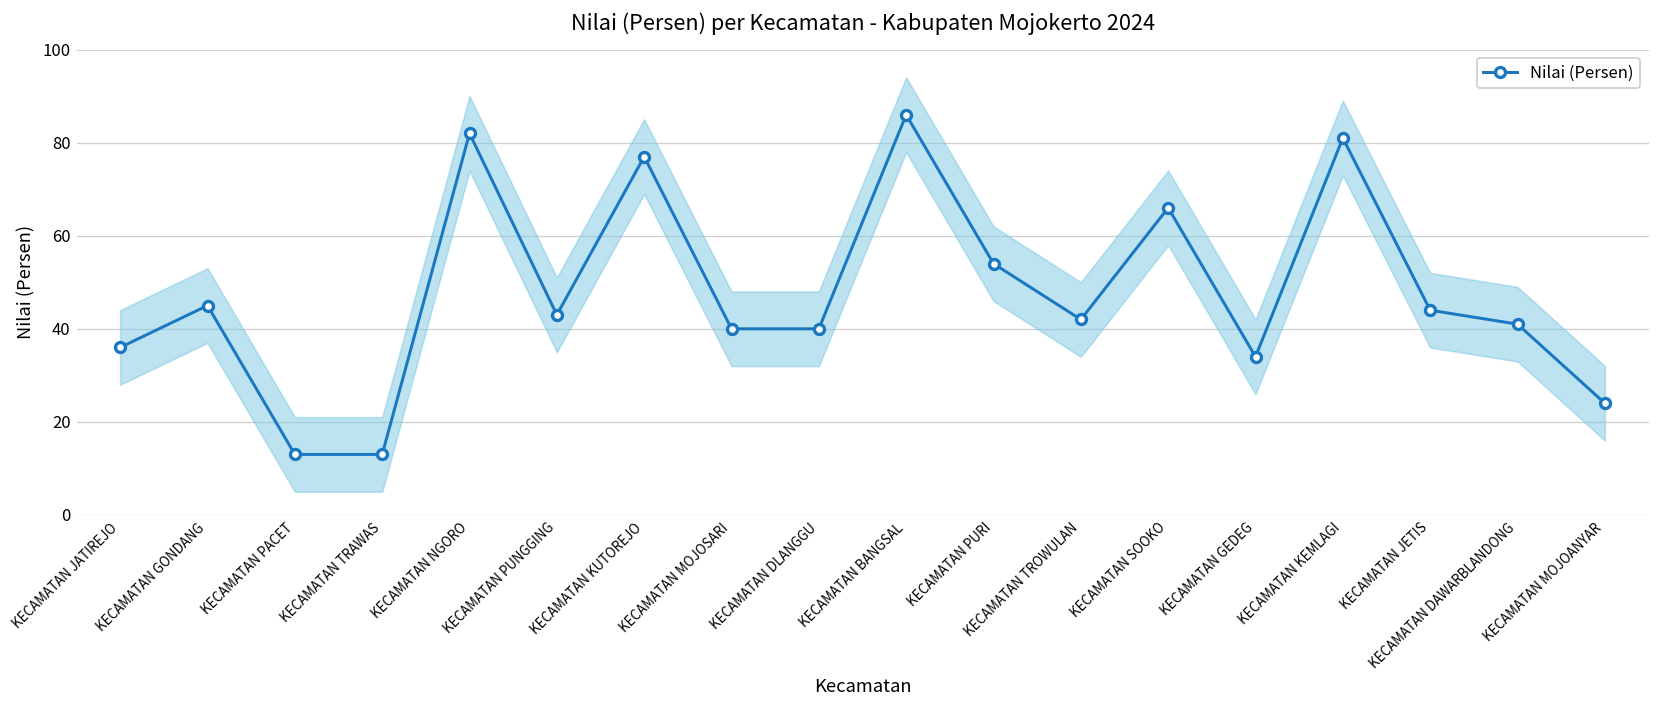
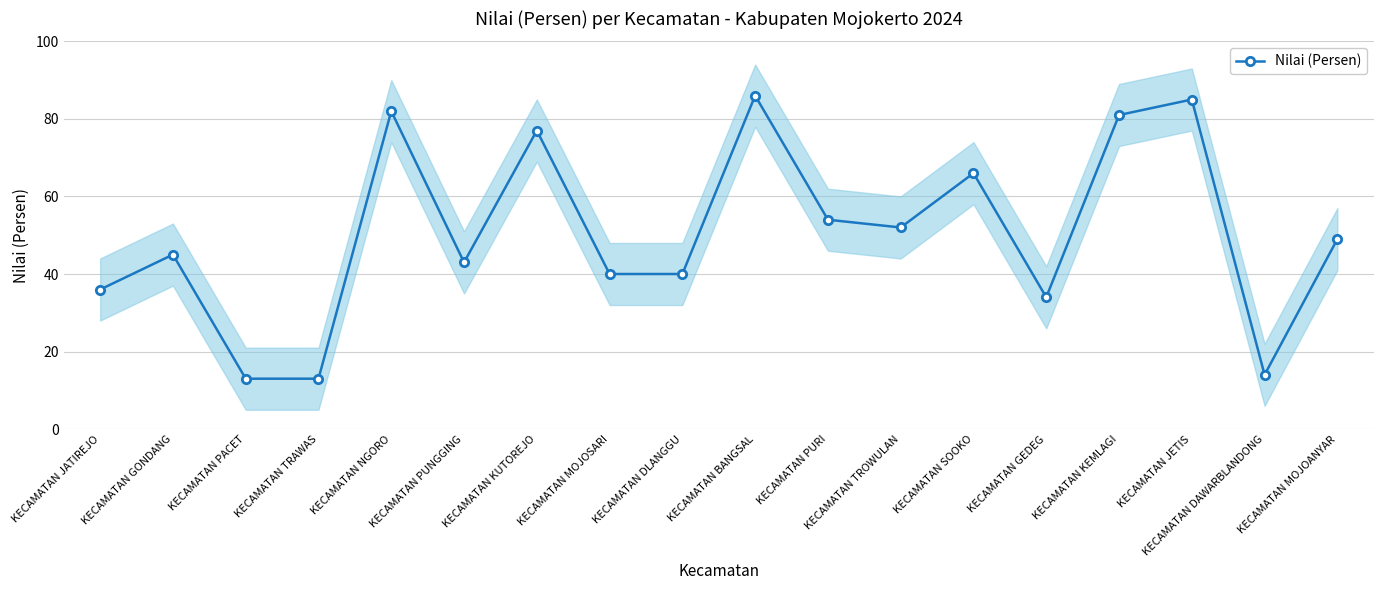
  {
    "Nilai (Persen)": {
      "KECAMATAN JATIREJO": 36,
      "KECAMATAN GONDANG": 45,
      "KECAMATAN PACET": 13,
      "KECAMATAN TRAWAS": 13,
      "KECAMATAN NGORO": 82,
      "KECAMATAN PUNGGING": 43,
      "KECAMATAN KUTOREJO": 77,
      "KECAMATAN MOJOSARI": 40,
      "KECAMATAN DLANGGU": 40,
      "KECAMATAN BANGSAL": 86,
      "KECAMATAN PURI": 54,
-     "KECAMATAN TROWULAN": 42,
+     "KECAMATAN TROWULAN": 52,
      "KECAMATAN SOOKO": 66,
      "KECAMATAN GEDEG": 34,
      "KECAMATAN KEMLAGI": 81,
-     "KECAMATAN JETIS": 44,
-     "KECAMATAN DAWARBLANDONG": 41,
-     "KECAMATAN MOJOANYAR": 24
+     "KECAMATAN JETIS": 85,
+     "KECAMATAN DAWARBLANDONG": 14,
+     "KECAMATAN MOJOANYAR": 49
    }
  }
